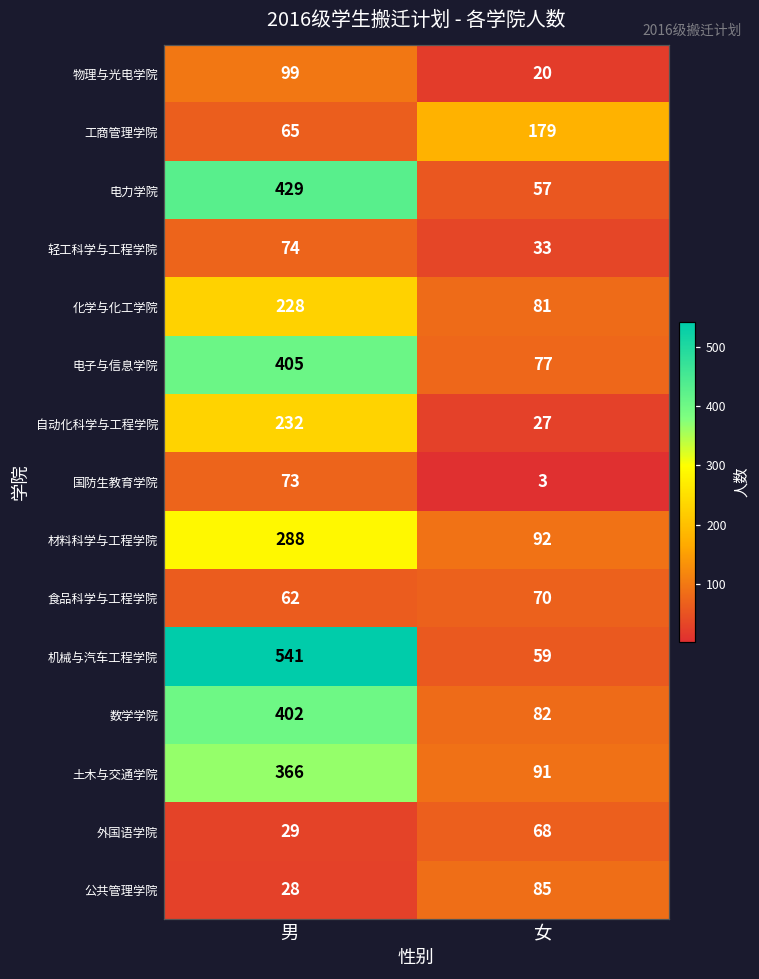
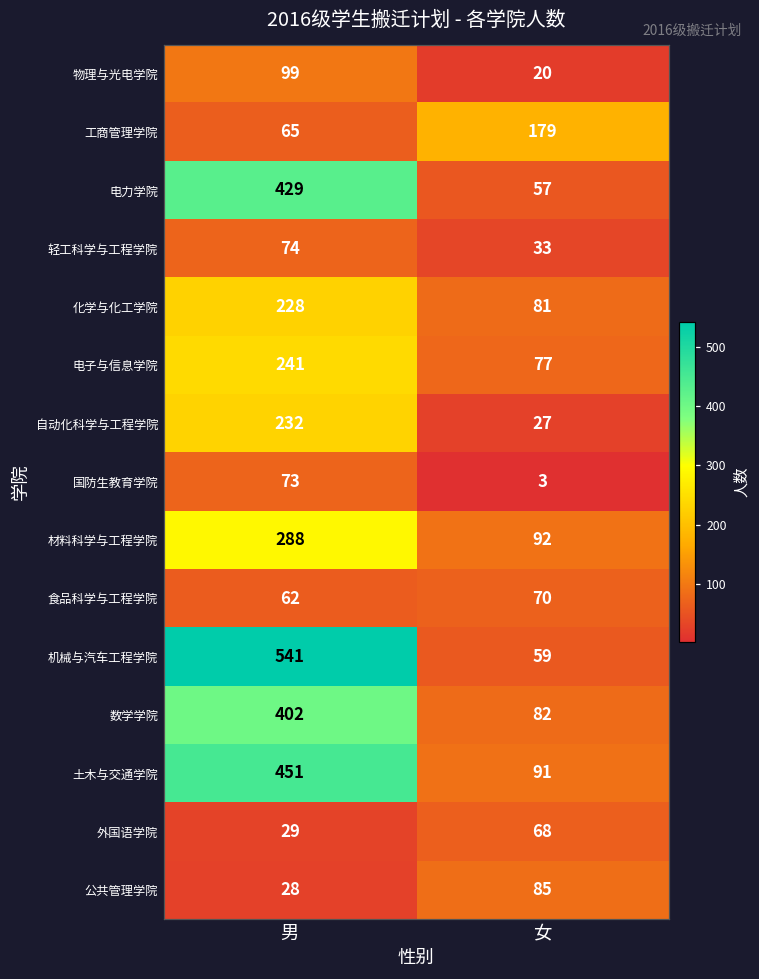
  {
    "物理与光电学院": {
      "男": 99,
      "女": 20
    },
    "工商管理学院": {
      "男": 65,
      "女": 179
    },
    "电力学院": {
      "男": 429,
      "女": 57
    },
    "轻工科学与工程学院": {
      "男": 74,
      "女": 33
    },
    "化学与化工学院": {
      "男": 228,
      "女": 81
    },
    "电子与信息学院": {
-     "男": 405,
+     "男": 241,
      "女": 77
    },
    "自动化科学与工程学院": {
      "男": 232,
      "女": 27
    },
    "国防生教育学院": {
      "男": 73,
      "女": 3
    },
    "材料科学与工程学院": {
      "男": 288,
      "女": 92
    },
    "食品科学与工程学院": {
      "男": 62,
      "女": 70
    },
    "机械与汽车工程学院": {
      "男": 541,
      "女": 59
    },
    "数学学院": {
      "男": 402,
      "女": 82
    },
    "土木与交通学院": {
-     "男": 366,
+     "男": 451,
      "女": 91
    },
    "外国语学院": {
      "男": 29,
      "女": 68
    },
    "公共管理学院": {
      "男": 28,
      "女": 85
    }
  }
